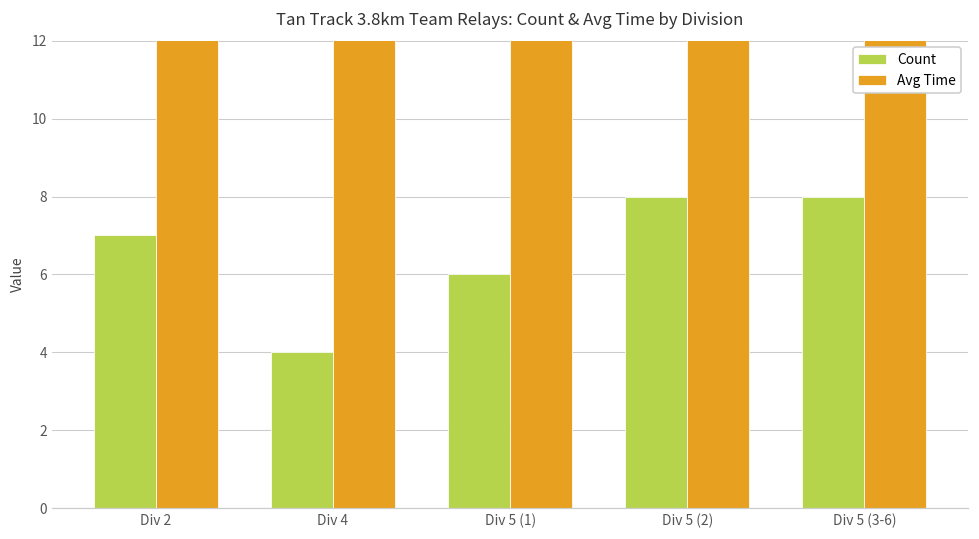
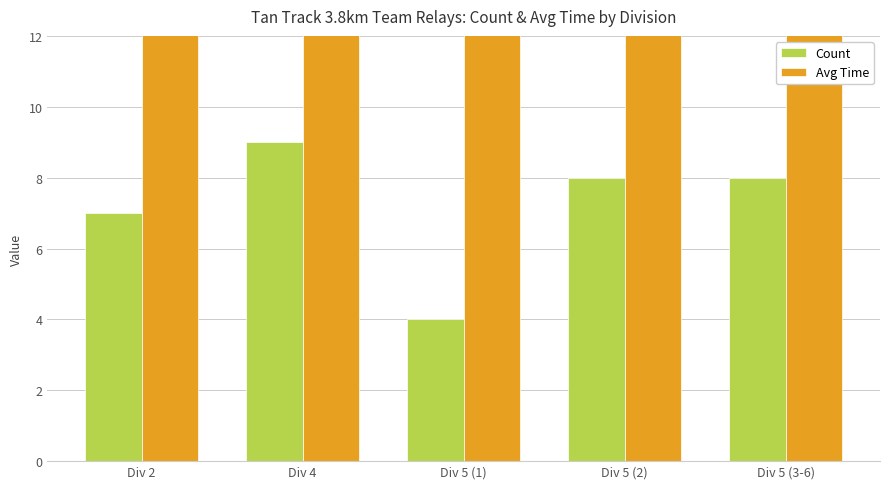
  {
    "Count": {
      "Div 2": 7,
-     "Div 4": 4,
-     "Div 5 (1)": 6,
+     "Div 4": 9,
+     "Div 5 (1)": 4,
      "Div 5 (2)": 8,
      "Div 5 (3-6)": 8
    }
  }
